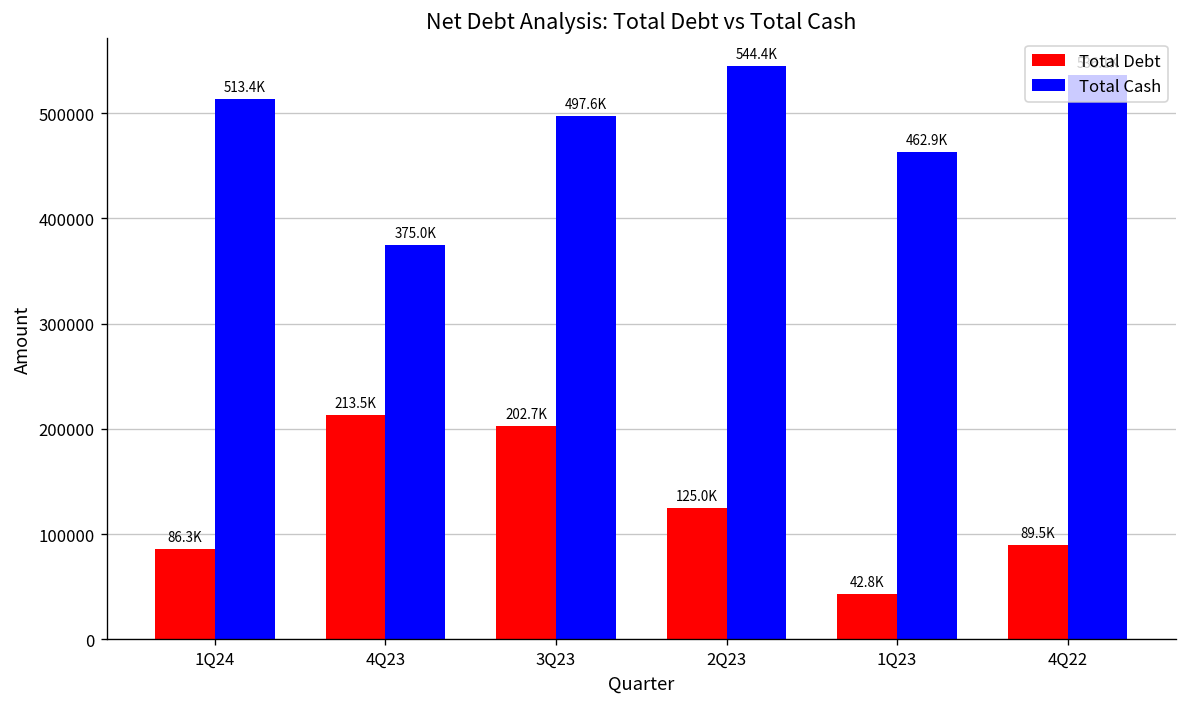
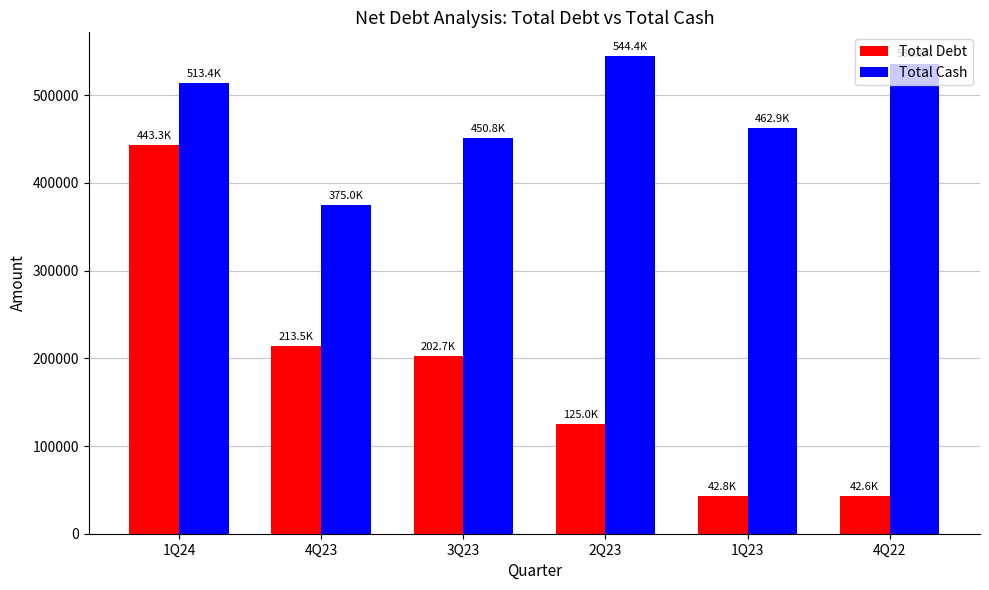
  {
    "Total Debt": {
-     "1Q24": "86.3K",
+     "1Q24": "443.3K",
      "4Q23": "213.5K",
      "3Q23": "202.7K",
      "2Q23": "125.0K",
      "1Q23": "42.8K",
-     "4Q22": "89.5K"
+     "4Q22": "42.6K"
    },
    "Total Cash": {
      "1Q24": "513.4K",
      "4Q23": "375.0K",
-     "3Q23": "497.6K",
+     "3Q23": "450.8K",
      "2Q23": "544.4K",
      "1Q23": "462.9K"
    }
  }
